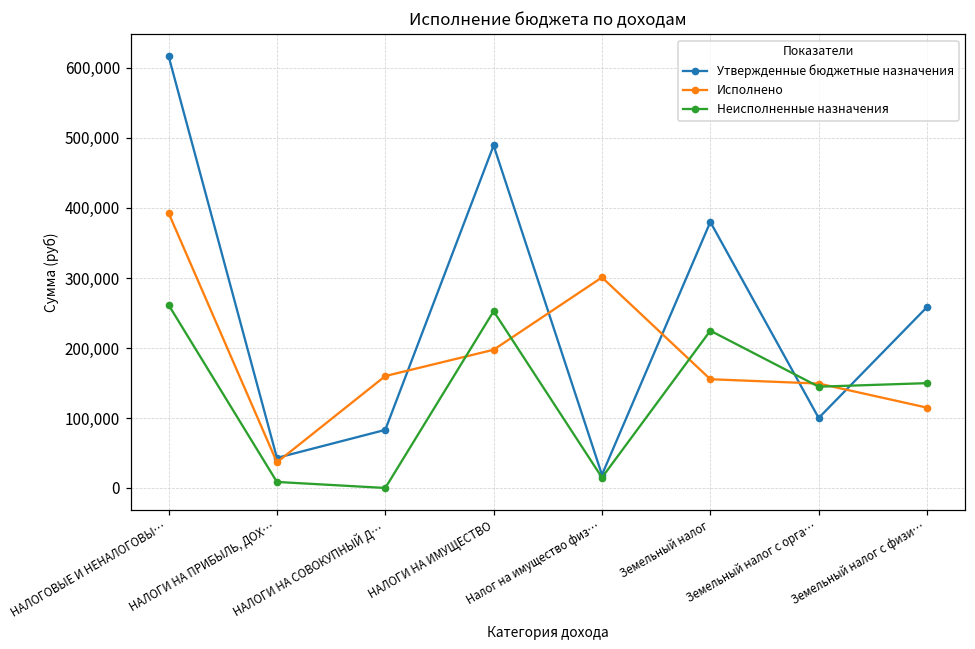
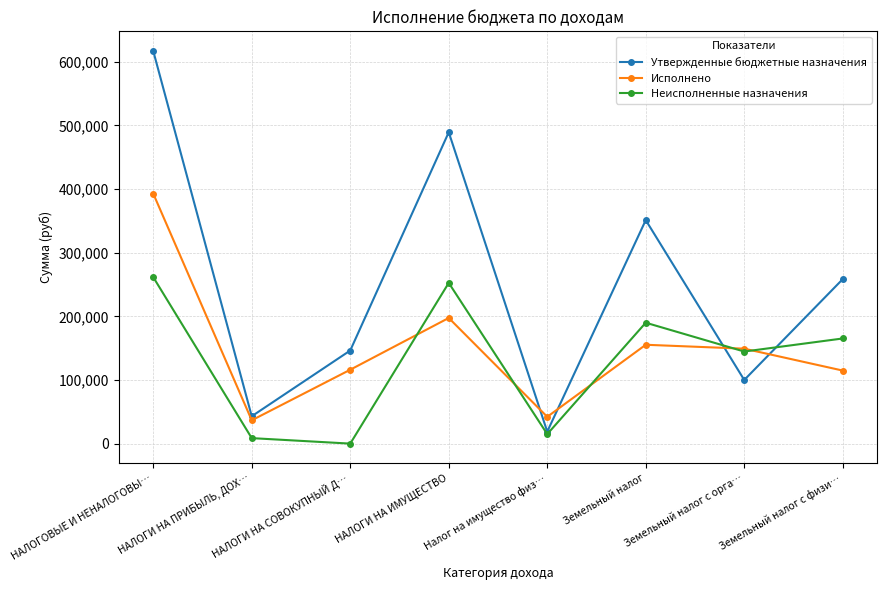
  {
    "Утвержденные бюджетные назначения": {
      "НАЛОГОВЫЕ И НЕНАЛОГОВЫ…": "620,000",
      "НАЛОГИ НА ПРИБЫЛЬ, ДОХ…": "40,000",
-     "НАЛОГИ НА СОВОКУПНЫЙ Д…": "80,000",
+     "НАЛОГИ НА СОВОКУПНЫЙ Д…": "150,000",
      "НАЛОГИ НА ИМУЩЕСТВО": "490,000",
-     "Земельный налог": "380,000",
+     "Земельный налог": "350,000",
      "Земельный налог с орга…": "100,000",
      "Земельный налог с физи…": "260,000"
    },
    "Исполнено": {
      "НАЛОГОВЫЕ И НЕНАЛОГОВЫ…": "390,000",
      "НАЛОГИ НА ПРИБЫЛЬ, ДОХ…": "40,000",
-     "НАЛОГИ НА СОВОКУПНЫЙ Д…": "160,000",
+     "НАЛОГИ НА СОВОКУПНЫЙ Д…": "120,000",
      "НАЛОГИ НА ИМУЩЕСТВО": "200,000",
-     "Налог на имущество физ…": "300,000",
+     "Налог на имущество физ…": "40,000",
      "Земельный налог": "160,000",
      "Земельный налог с орга…": "150,000",
      "Земельный налог с физи…": "110,000"
    },
    "Неисполненные назначения": {
      "НАЛОГОВЫЕ И НЕНАЛОГОВЫ…": "260,000",
      "НАЛОГИ НА ПРИБЫЛЬ, ДОХ…": "10,000",
      "НАЛОГИ НА СОВОКУПНЫЙ Д…": "0",
      "НАЛОГИ НА ИМУЩЕСТВО": "250,000",
-     "Земельный налог": "220,000",
+     "Земельный налог": "190,000",
      "Земельный налог с орга…": "140,000",
-     "Земельный налог с физи…": "150,000"
+     "Земельный налог с физи…": "170,000"
    }
  }
